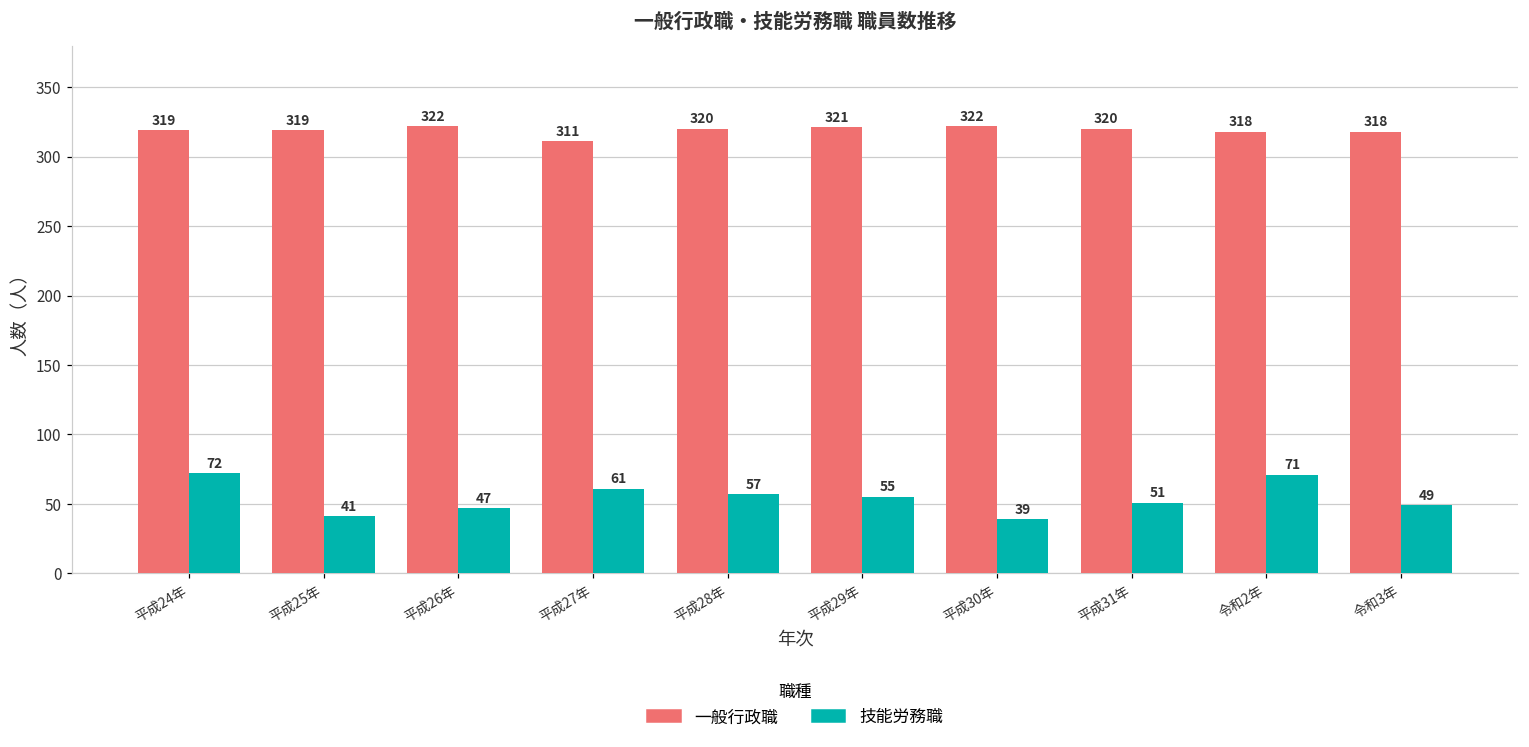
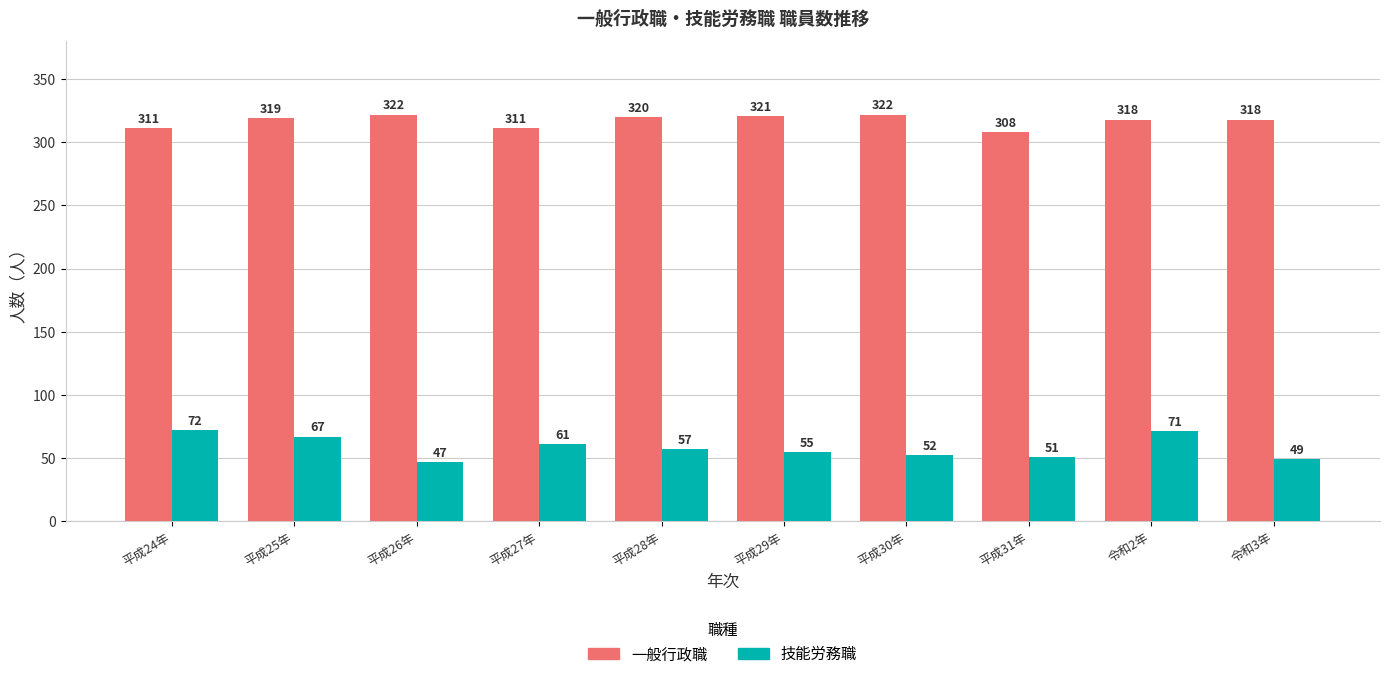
  {
    "一般行政職": {
-     "平成24年": 319,
+     "平成24年": 311,
      "平成25年": 319,
      "平成26年": 322,
      "平成27年": 311,
      "平成28年": 320,
      "平成29年": 321,
      "平成30年": 322,
-     "平成31年": 320,
+     "平成31年": 308,
      "令和2年": 318,
      "令和3年": 318
    },
    "技能労務職": {
      "平成24年": 72,
-     "平成25年": 41,
+     "平成25年": 67,
      "平成26年": 47,
      "平成27年": 61,
      "平成28年": 57,
      "平成29年": 55,
-     "平成30年": 39,
+     "平成30年": 52,
      "平成31年": 51,
      "令和2年": 71,
      "令和3年": 49
    }
  }
